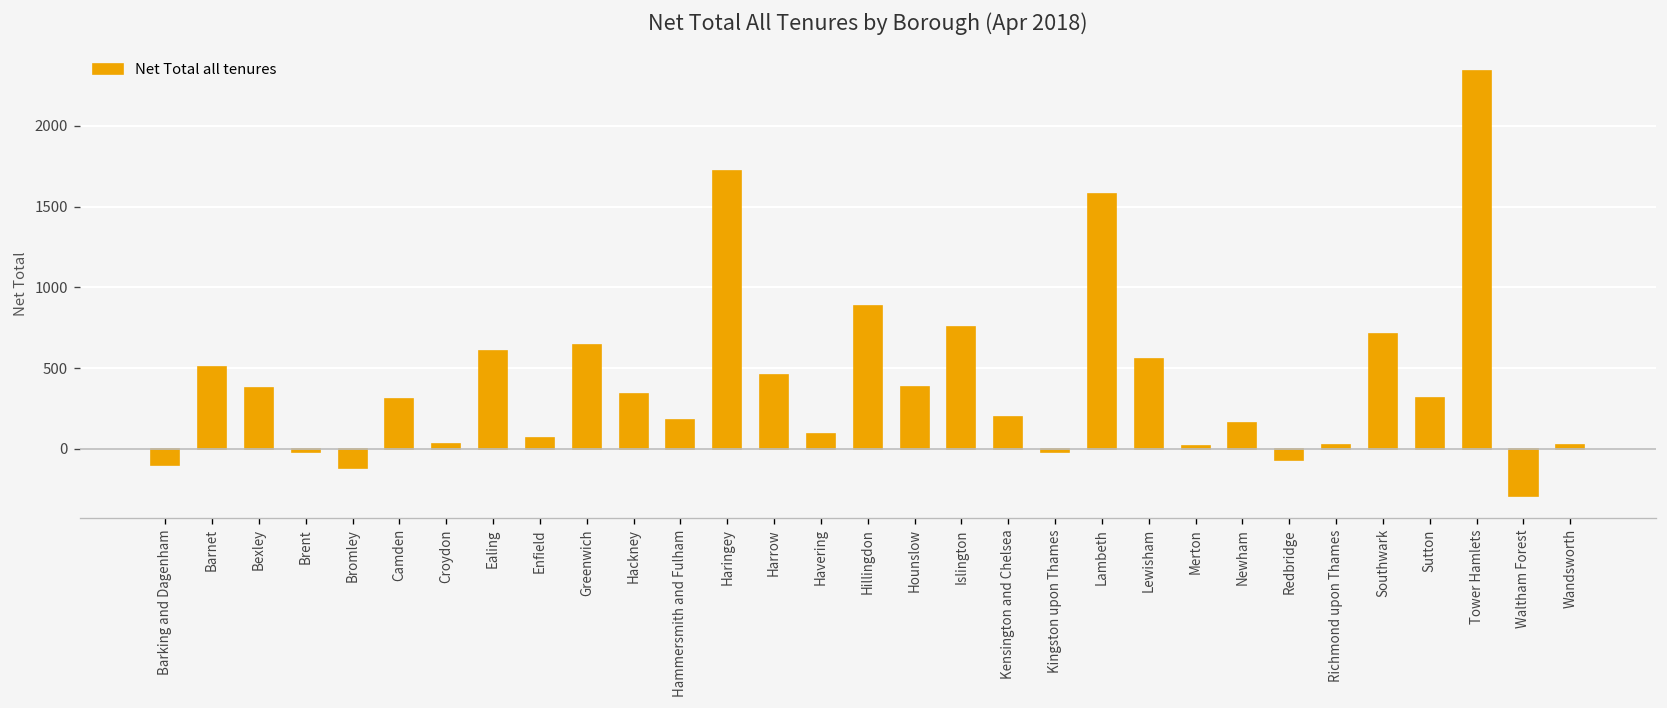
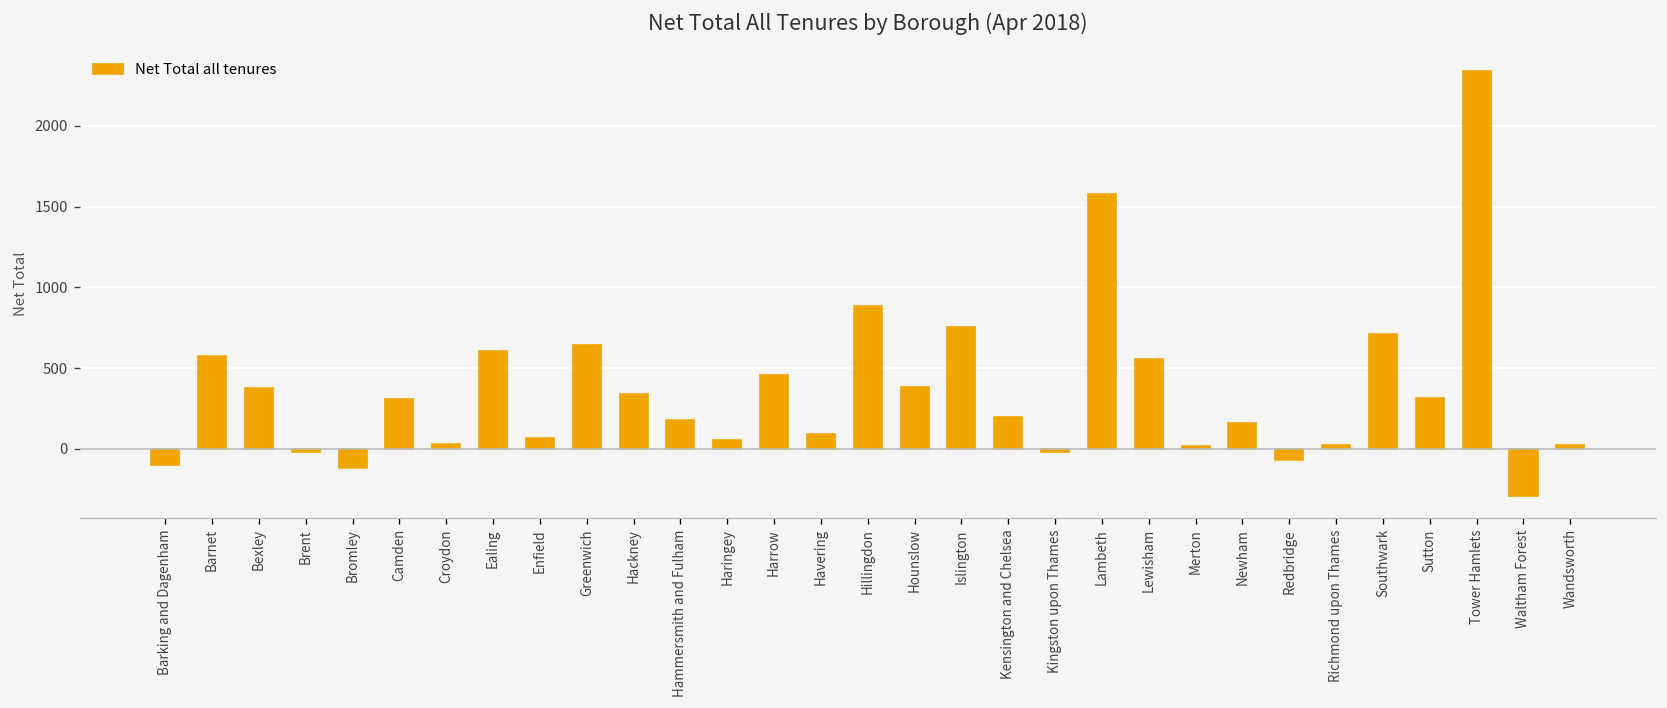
  {
    "Barking and Dagenham": -100,
-   "Barnet": 510,
+   "Barnet": 570,
    "Bexley": 380,
    "Bromley": -120,
    "Camden": 310,
    "Croydon": 30,
    "Ealing": 610,
    "Enfield": 70,
    "Greenwich": 640,
    "Hackney": 340,
    "Hammersmith and Fulham": 180,
-   "Haringey": 1720,
+   "Haringey": 60,
    "Harrow": 460,
    "Havering": 90,
    "Hillingdon": 880,
    "Hounslow": 380,
    "Islington": 750,
    "Kensington and Chelsea": 200,
    "Lambeth": 1580,
    "Lewisham": 560,
    "Newham": 160,
    "Redbridge": -70,
    "Richmond upon Thames": 30,
    "Southwark": 710,
    "Sutton": 320,
    "Tower Hamlets": 2340,
    "Waltham Forest": -290,
    "Wandsworth": 20
  }
